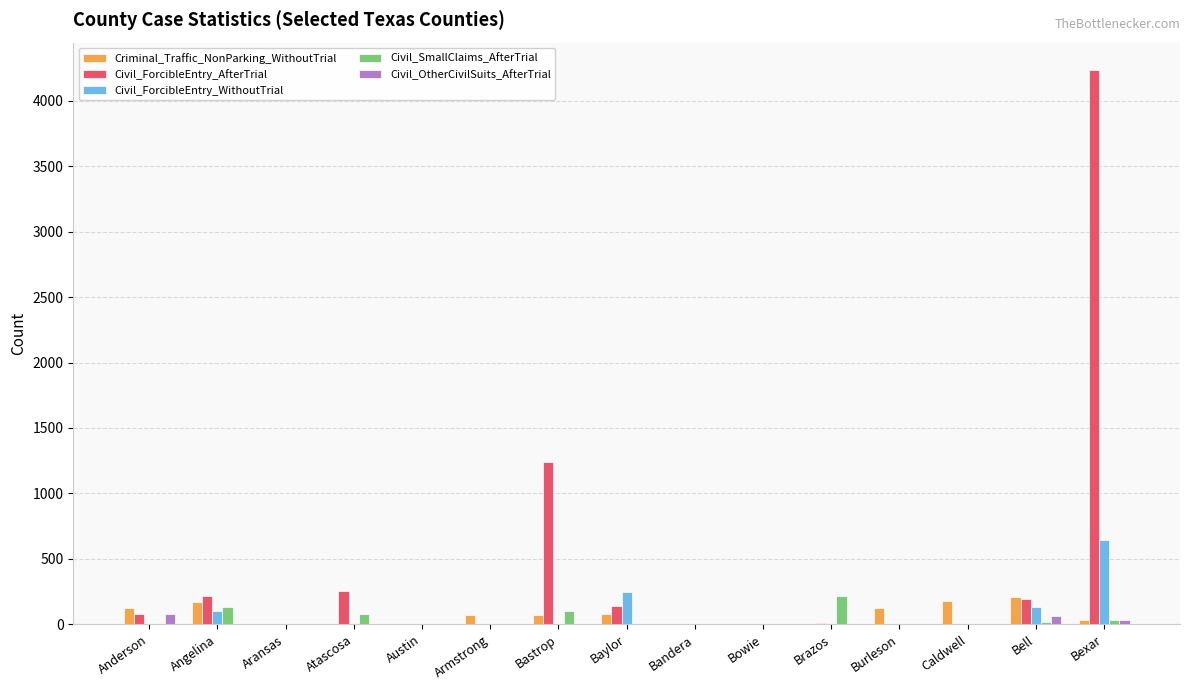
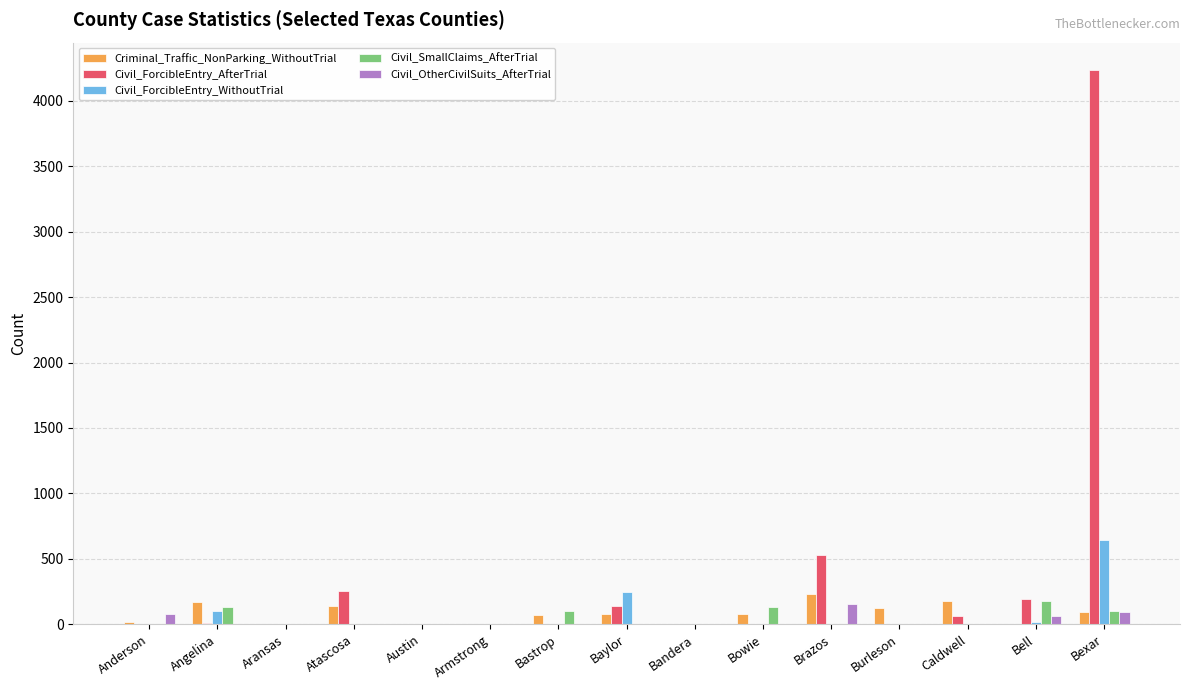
  {
    "Criminal_Traffic_NonParking_WithoutTrial": {
-     "Anderson": 130,
+     "Anderson": 20,
      "Angelina": 170,
      "Aransas": 0,
-     "Atascosa": 0,
+     "Atascosa": 140,
      "Austin": 0,
-     "Armstrong": 70,
+     "Armstrong": 10,
      "Bastrop": 70,
      "Baylor": 80,
      "Bandera": 0,
-     "Bowie": 0,
-     "Brazos": 0,
+     "Bowie": 80,
+     "Brazos": 230,
      "Burleson": 130,
      "Caldwell": 180,
-     "Bell": 210,
-     "Bexar": 30
+     "Bell": 0,
+     "Bexar": 90
    },
    "Civil_ForcibleEntry_AfterTrial": {
-     "Anderson": 80,
-     "Angelina": 220,
+     "Anderson": 0,
+     "Angelina": 10,
      "Aransas": 0,
      "Atascosa": 250,
      "Austin": 0,
      "Armstrong": 0,
-     "Bastrop": 1240,
+     "Bastrop": 0,
      "Baylor": 140,
      "Bandera": 0,
      "Bowie": 0,
-     "Brazos": 10,
+     "Brazos": 530,
      "Burleson": 0,
-     "Caldwell": 0,
+     "Caldwell": 70,
      "Bell": 190,
      "Bexar": 4230
    },
    "Civil_ForcibleEntry_WithoutTrial": {
      "Anderson": 0,
      "Angelina": 100,
      "Aransas": 0,
      "Atascosa": 0,
      "Austin": 0,
      "Armstrong": 0,
      "Bastrop": 0,
      "Baylor": 250,
      "Bandera": 0,
      "Bowie": 0,
      "Brazos": 0,
      "Burleson": 0,
      "Caldwell": 0,
-     "Bell": 130,
+     "Bell": 20,
      "Bexar": 640
    },
    "Civil_SmallClaims_AfterTrial": {
      "Anderson": 0,
      "Angelina": 130,
      "Aransas": 0,
-     "Atascosa": 80,
+     "Atascosa": 0,
      "Austin": 0,
      "Armstrong": 0,
      "Bastrop": 100,
      "Baylor": 0,
      "Bandera": 0,
-     "Bowie": 0,
-     "Brazos": 220,
+     "Bowie": 130,
+     "Brazos": 0,
      "Burleson": 0,
      "Caldwell": 0,
-     "Bell": 10,
-     "Bexar": 40
+     "Bell": 180,
+     "Bexar": 100
    },
    "Civil_OtherCivilSuits_AfterTrial": {
      "Anderson": 80,
      "Angelina": 0,
      "Aransas": 0,
      "Atascosa": 0,
      "Austin": 0,
      "Armstrong": 0,
      "Bastrop": 0,
      "Baylor": 0,
      "Bandera": 0,
      "Bowie": 0,
-     "Brazos": 0,
+     "Brazos": 150,
      "Burleson": 0,
      "Caldwell": 0,
      "Bell": 70,
-     "Bexar": 40
+     "Bexar": 100
    }
  }
